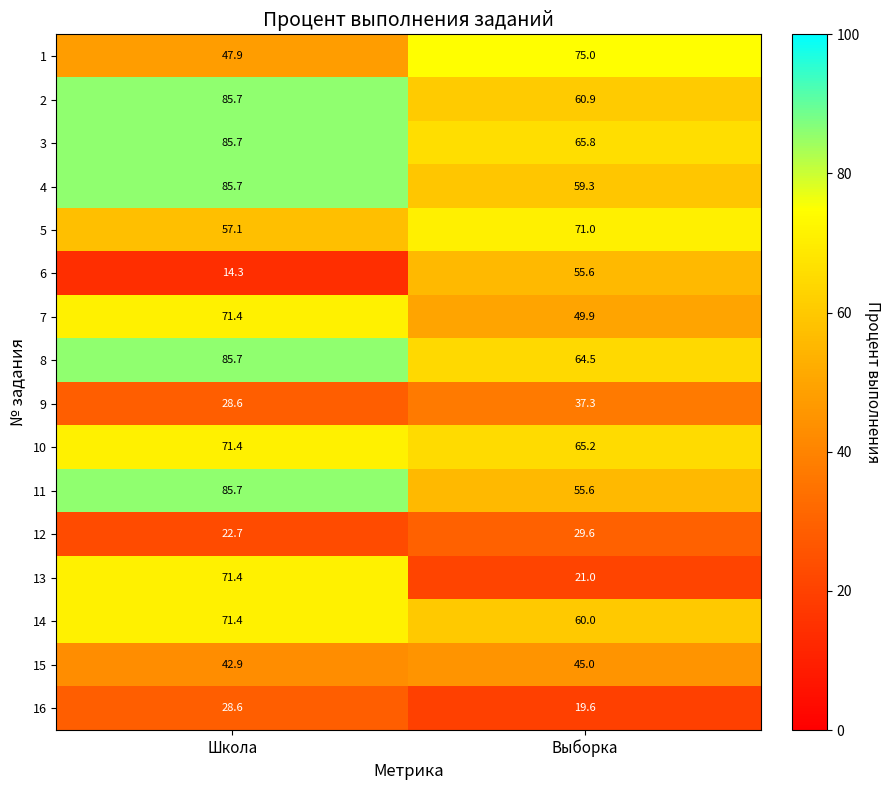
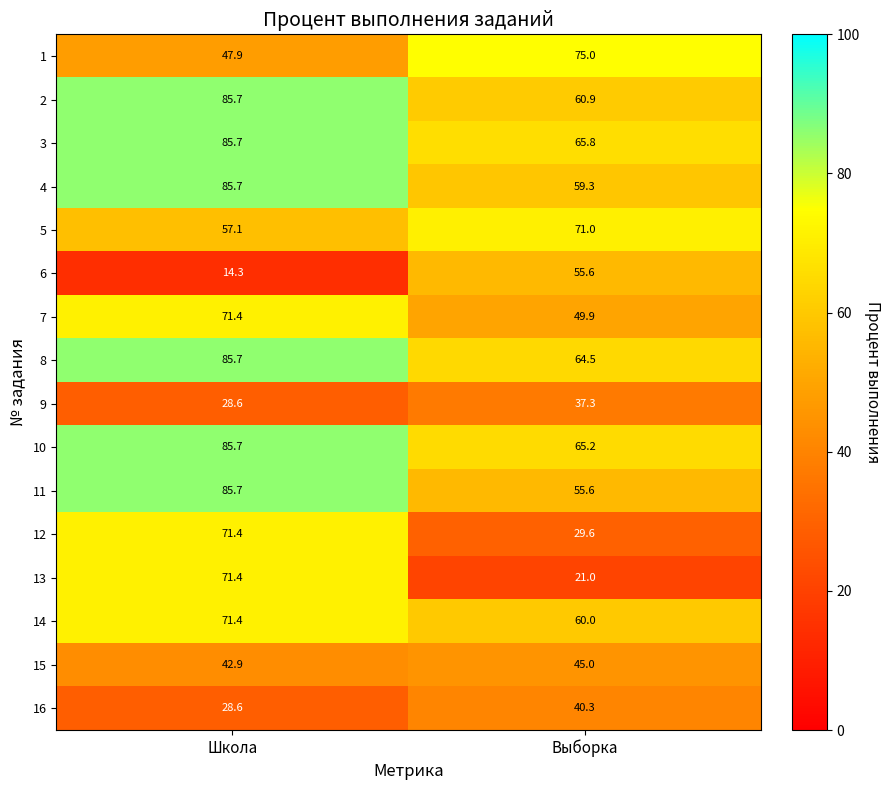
  {
    "1": {
      "Школа": 47.9,
      "Выборка": 75.0
    },
    "2": {
      "Школа": 85.7,
      "Выборка": 60.9
    },
    "3": {
      "Школа": 85.7,
      "Выборка": 65.8
    },
    "4": {
      "Школа": 85.7,
      "Выборка": 59.3
    },
    "5": {
      "Школа": 57.1,
      "Выборка": 71.0
    },
    "6": {
      "Школа": 14.3,
      "Выборка": 55.6
    },
    "7": {
      "Школа": 71.4,
      "Выборка": 49.9
    },
    "8": {
      "Школа": 85.7,
      "Выборка": 64.5
    },
    "9": {
      "Школа": 28.6,
      "Выборка": 37.3
    },
    "10": {
-     "Школа": 71.4,
+     "Школа": 85.7,
      "Выборка": 65.2
    },
    "11": {
      "Школа": 85.7,
      "Выборка": 55.6
    },
    "12": {
-     "Школа": 22.7,
+     "Школа": 71.4,
      "Выборка": 29.6
    },
    "13": {
      "Школа": 71.4,
      "Выборка": 21.0
    },
    "14": {
      "Школа": 71.4,
      "Выборка": 60.0
    },
    "15": {
      "Школа": 42.9,
      "Выборка": 45.0
    },
    "16": {
      "Школа": 28.6,
-     "Выборка": 19.6
+     "Выборка": 40.3
    }
  }
